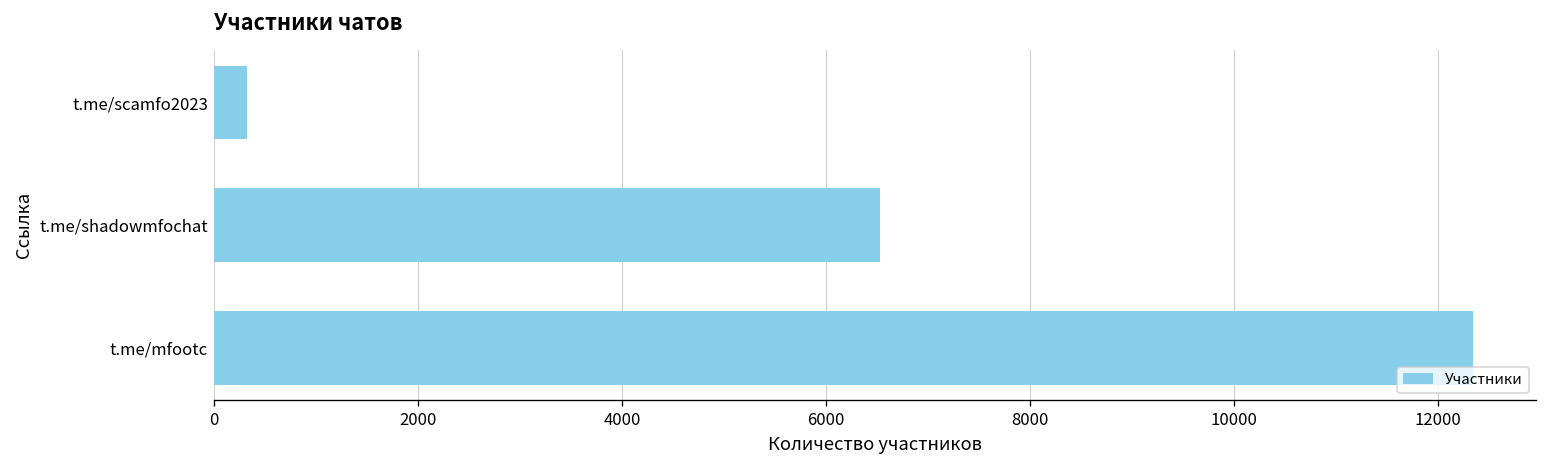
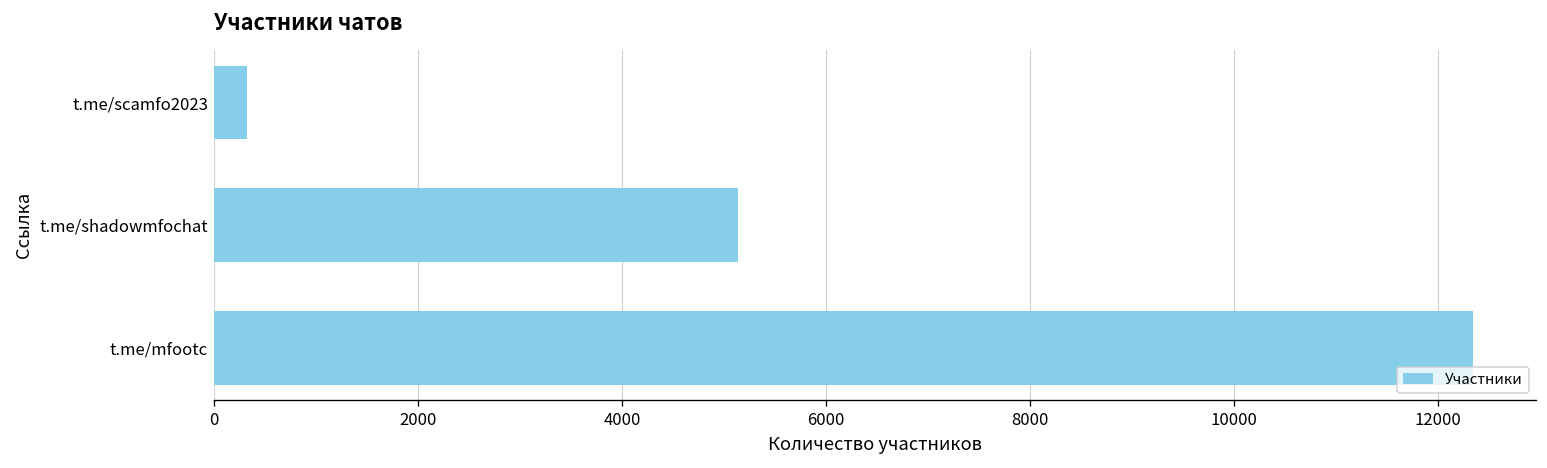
  {
    "t.me/scamfo2023": 300,
-   "t.me/shadowmfochat": 6500,
+   "t.me/shadowmfochat": 5100,
    "t.me/mfootc": 12300
  }
